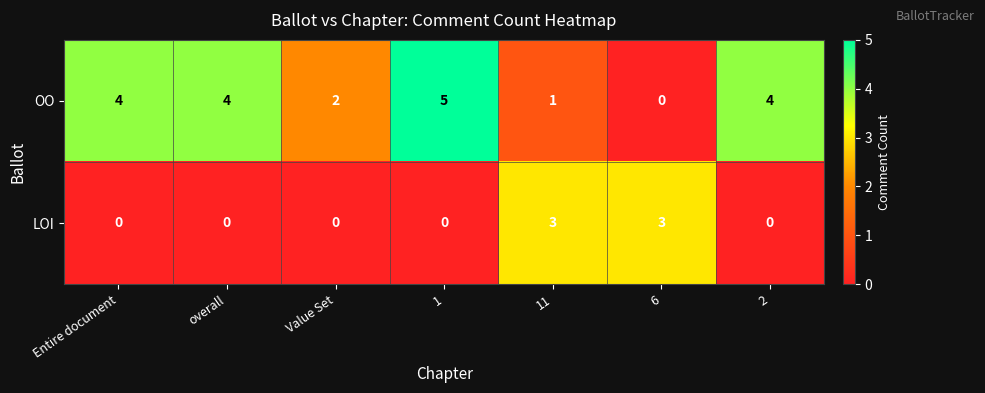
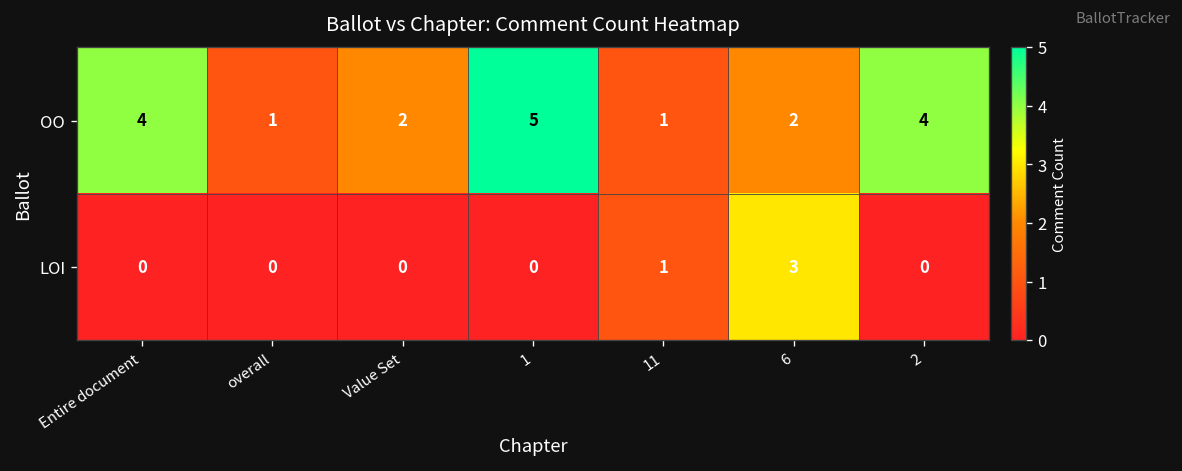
  {
    "OO": {
      "Entire document": 4,
-     "overall": 4,
+     "overall": 1,
      "Value Set": 2,
      "1": 5,
      "11": 1,
-     "6": 0,
+     "6": 2,
      "2": 4
    },
    "LOI": {
      "Entire document": 0,
      "overall": 0,
      "Value Set": 0,
      "1": 0,
-     "11": 3,
+     "11": 1,
      "6": 3,
      "2": 0
    }
  }
